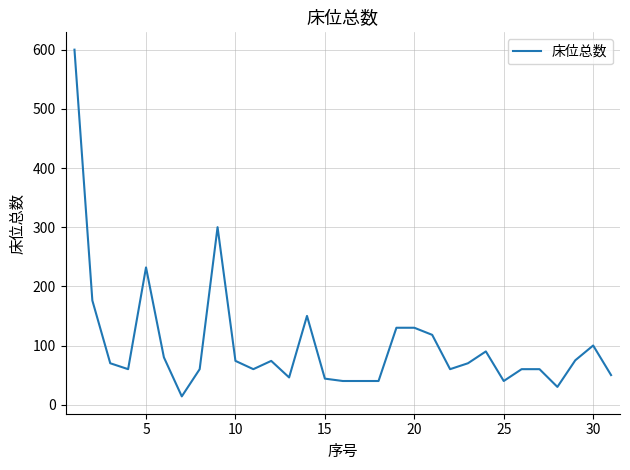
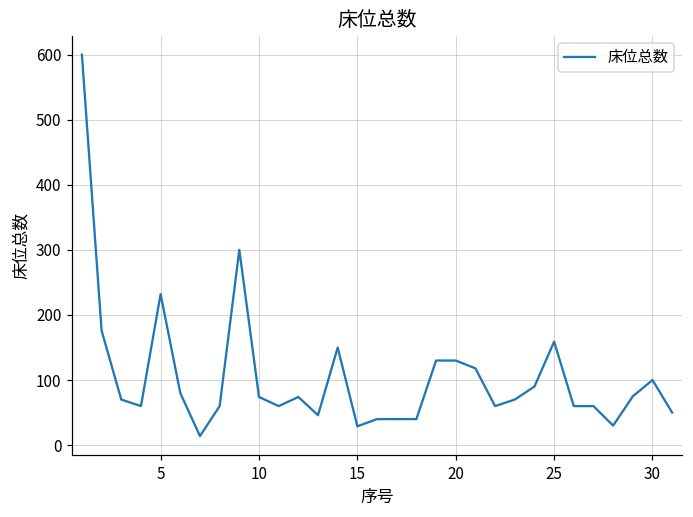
  {
    "5": 230,
    "10": 70,
-   "15": 40,
+   "15": 30,
    "20": 130,
-   "25": 40,
+   "25": 160,
    "30": 100
  }
